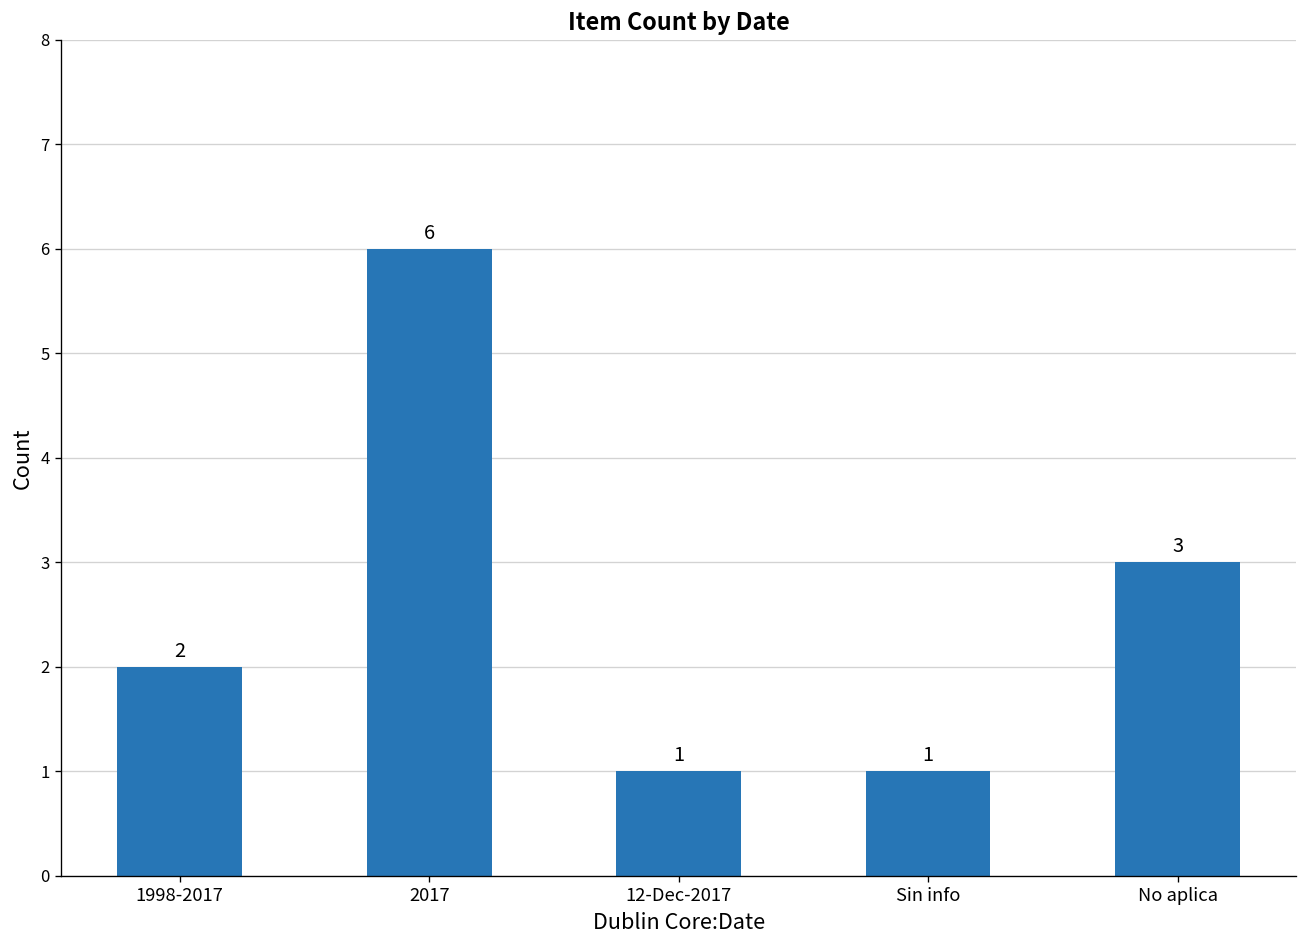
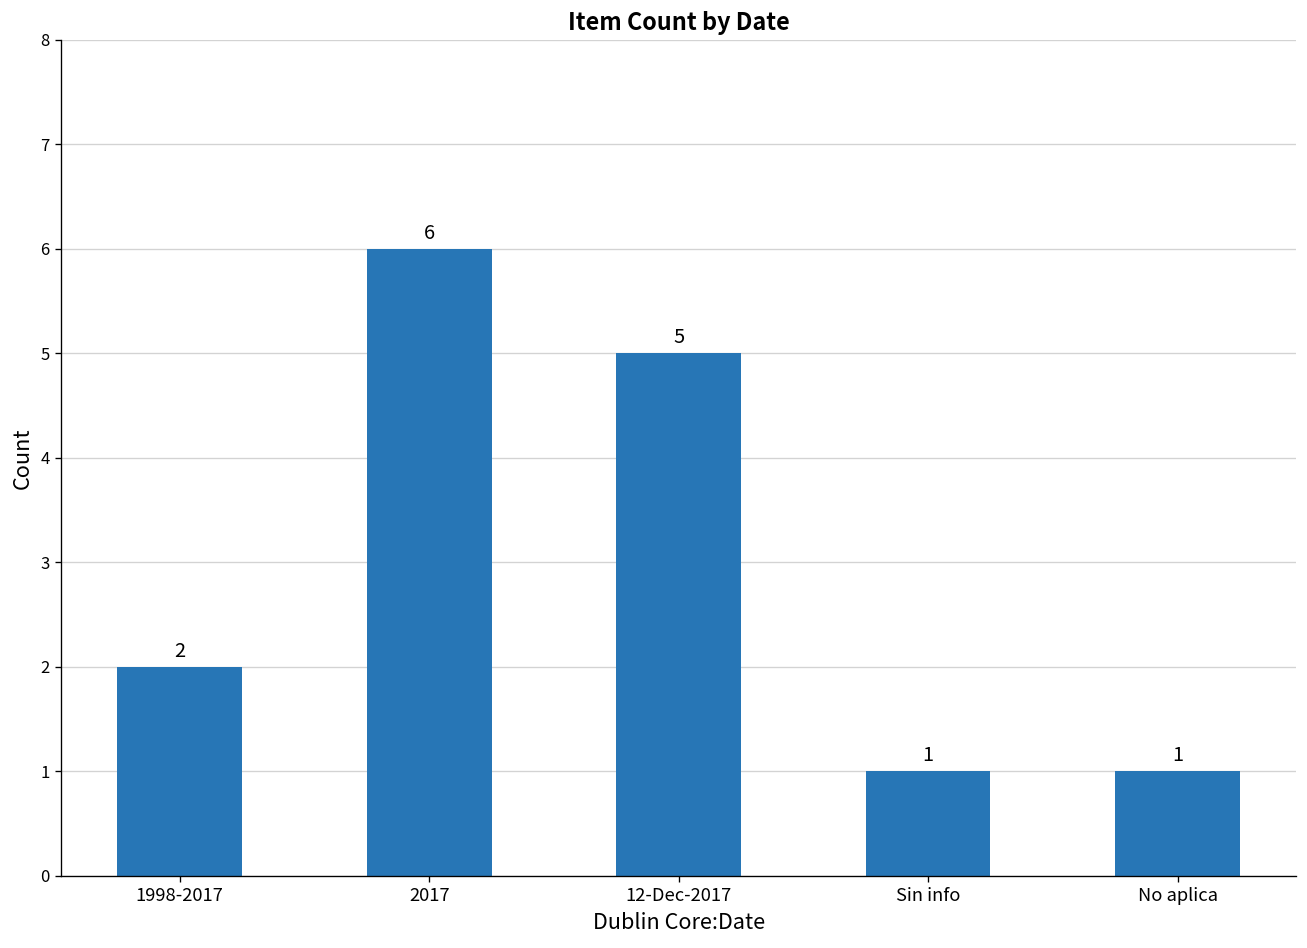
  {
    "1998-2017": 2,
    "2017": 6,
-   "12-Dec-2017": 1,
+   "12-Dec-2017": 5,
    "Sin info": 1,
-   "No aplica": 3
+   "No aplica": 1
  }
